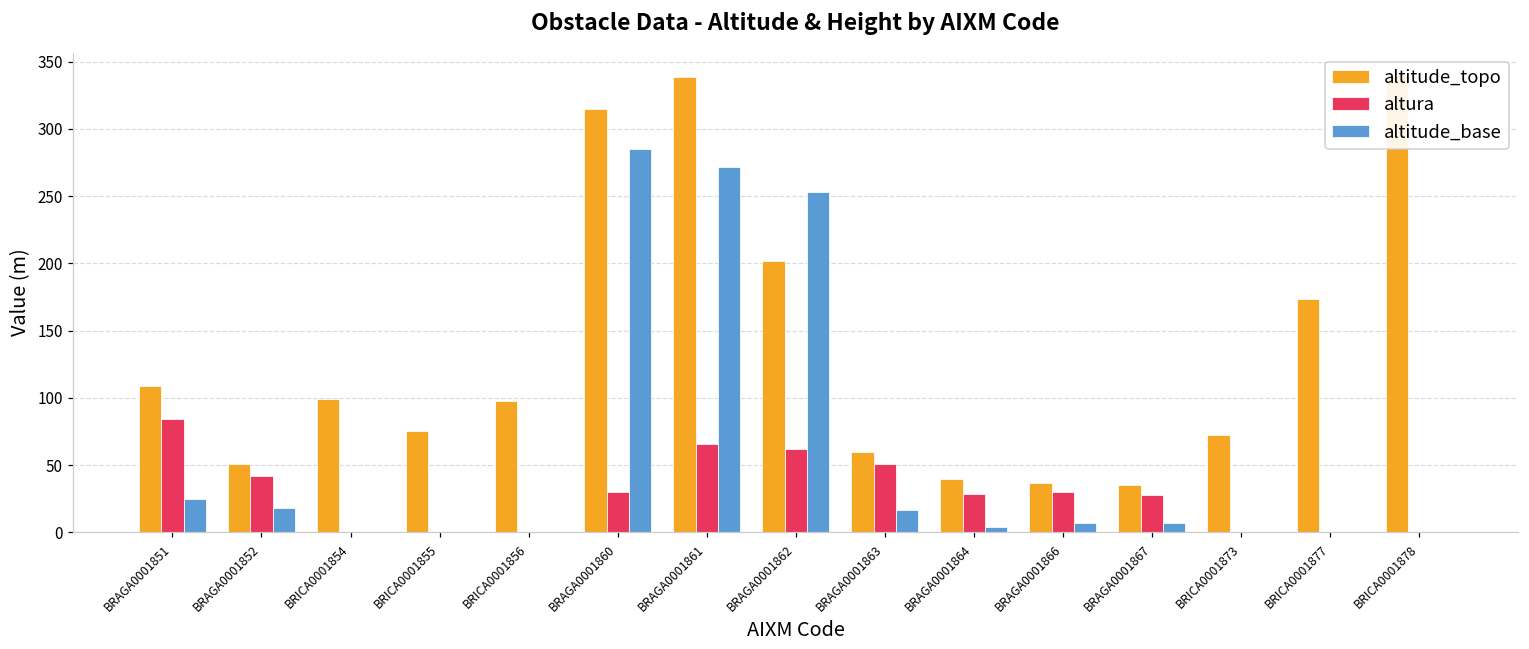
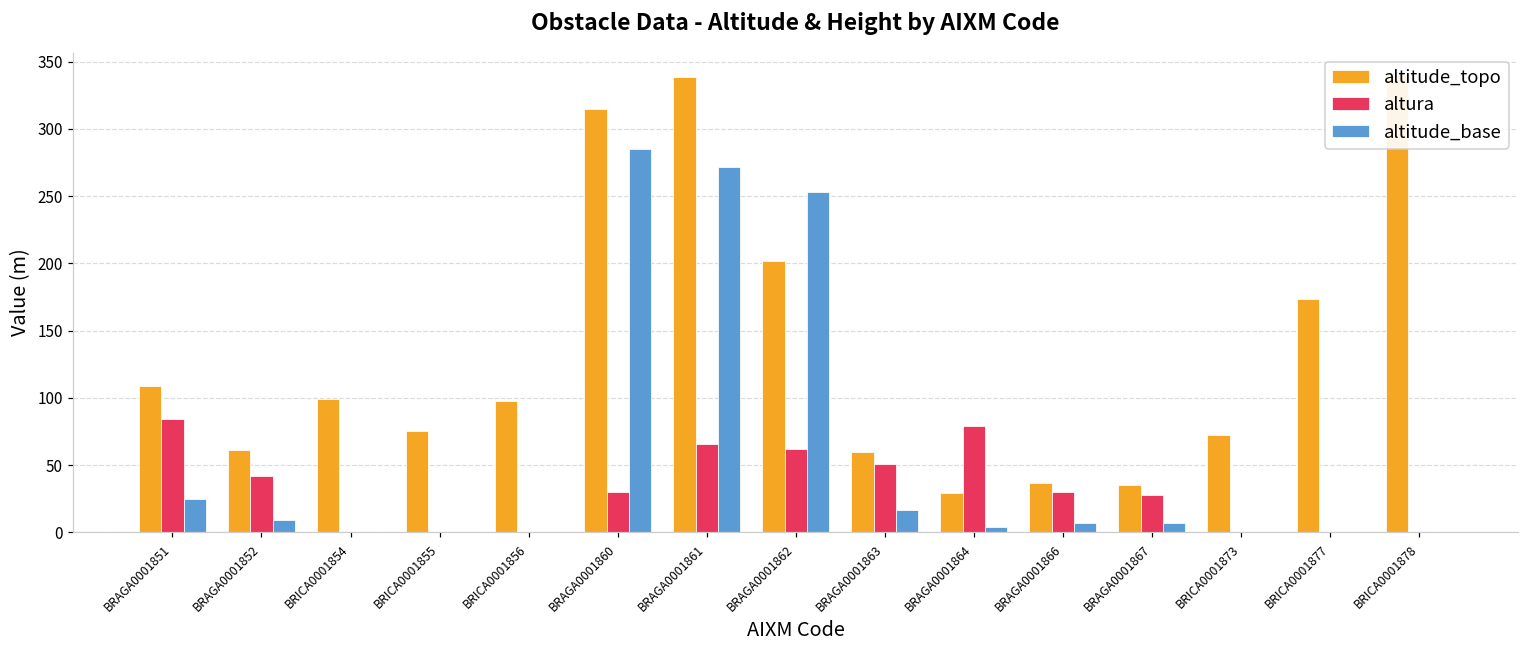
  {
    "altitude_topo": {
      "BRAGA0001851": 109,
-     "BRAGA0001852": 51,
+     "BRAGA0001852": 61,
      "BRICA0001854": 99,
      "BRICA0001855": 75,
      "BRICA0001856": 98,
      "BRAGA0001860": 315,
      "BRAGA0001861": 339,
      "BRAGA0001862": 202,
      "BRAGA0001863": 60,
-     "BRAGA0001864": 40,
+     "BRAGA0001864": 29,
      "BRAGA0001866": 37,
      "BRAGA0001867": 35,
      "BRICA0001873": 73,
      "BRICA0001877": 174
    },
    "altura": {
      "BRAGA0001851": 84,
      "BRAGA0001852": 42,
      "BRICA0001854": 0,
      "BRICA0001855": 0,
      "BRICA0001856": 0,
      "BRAGA0001860": 30,
      "BRAGA0001861": 66,
      "BRAGA0001862": 62,
      "BRAGA0001863": 51,
-     "BRAGA0001864": 29,
+     "BRAGA0001864": 79,
      "BRAGA0001866": 30,
      "BRAGA0001867": 28,
      "BRICA0001873": 0,
      "BRICA0001877": 0,
      "BRICA0001878": 0
    },
    "altitude_base": {
      "BRAGA0001851": 25,
-     "BRAGA0001852": 18,
+     "BRAGA0001852": 9,
      "BRICA0001854": 0,
      "BRICA0001855": 0,
      "BRICA0001856": 0,
      "BRAGA0001860": 285,
      "BRAGA0001861": 272,
      "BRAGA0001862": 253,
      "BRAGA0001863": 17,
      "BRAGA0001864": 4,
      "BRAGA0001866": 7,
      "BRAGA0001867": 7,
      "BRICA0001873": 0,
      "BRICA0001877": 0,
      "BRICA0001878": 0
    }
  }
